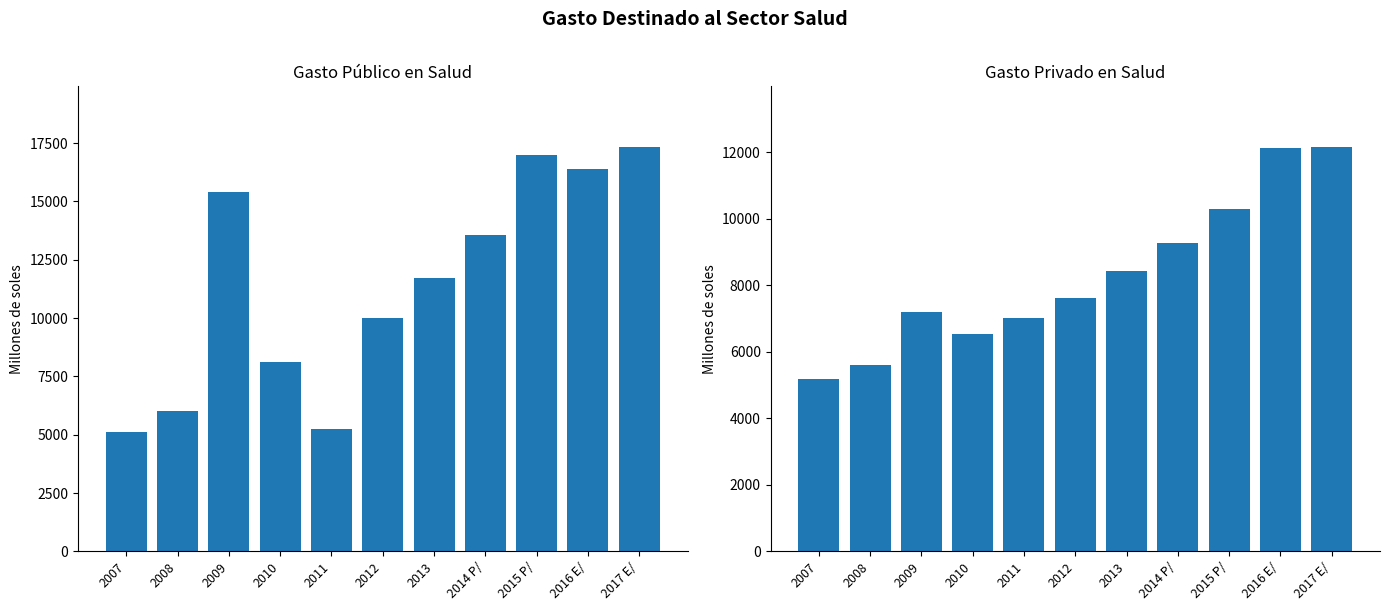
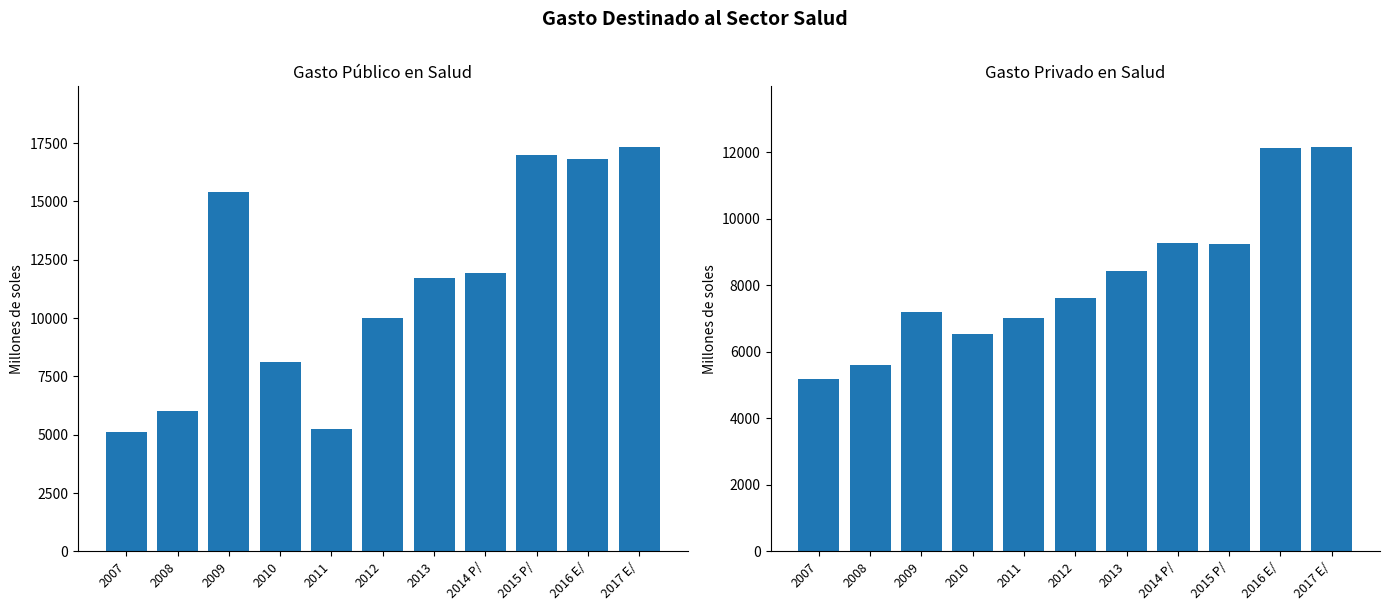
  {
    "Gasto Público en Salud": {
      "2007": 5100,
      "2008": 6000,
      "2009": 15400,
      "2010": 8100,
      "2011": 5200,
      "2012": 10000,
      "2013": 11700,
-     "2014 P/": 13600,
+     "2014 P/": 11900,
      "2015 P/": 17000,
-     "2016 E/": 16400,
+     "2016 E/": 16800,
      "2017 E/": 17300
    },
    "Gasto Privado en Salud": {
      "2007": 5200,
      "2008": 5600,
      "2009": 7200,
      "2010": 6500,
      "2011": 7000,
      "2012": 7600,
      "2013": 8400,
      "2014 P/": 9300,
-     "2015 P/": 10300,
+     "2015 P/": 9300,
      "2016 E/": 12100,
      "2017 E/": 12200
    }
  }
